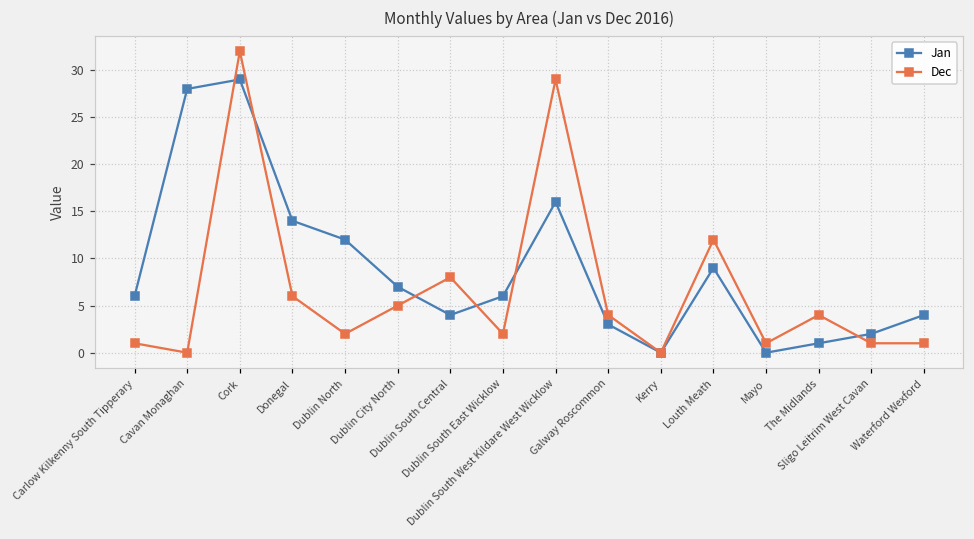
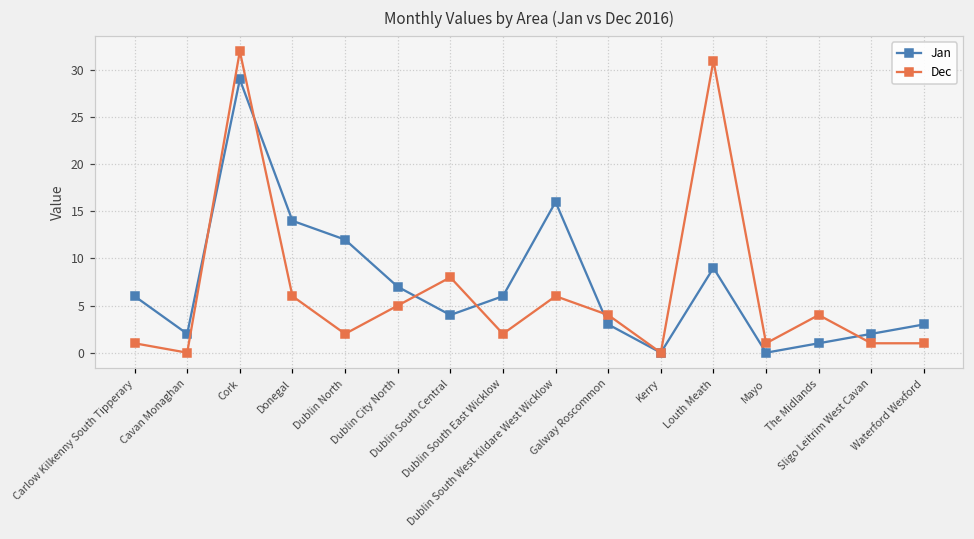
  {
    "Jan": {
      "Carlow Kilkenny South Tipperary": 6,
-     "Cavan Monaghan": 28,
+     "Cavan Monaghan": 2,
      "Cork": 29,
      "Donegal": 14,
      "Dublin North": 12,
      "Dublin City North": 7,
      "Dublin South Central": 4,
      "Dublin South East Wicklow": 6,
      "Dublin South West Kildare West Wicklow": 16,
      "Galway Roscommon": 3,
      "Louth Meath": 9,
      "Mayo": 0,
      "The Midlands": 1,
      "Sligo Leitrim West Cavan": 2,
-     "Waterford Wexford": 4
+     "Waterford Wexford": 3
    },
    "Dec": {
      "Carlow Kilkenny South Tipperary": 1,
      "Cavan Monaghan": 0,
      "Cork": 32,
      "Donegal": 6,
      "Dublin North": 2,
      "Dublin City North": 5,
      "Dublin South Central": 8,
      "Dublin South East Wicklow": 2,
-     "Dublin South West Kildare West Wicklow": 29,
+     "Dublin South West Kildare West Wicklow": 6,
      "Galway Roscommon": 4,
-     "Louth Meath": 12,
+     "Louth Meath": 31,
      "Mayo": 1,
      "The Midlands": 4,
      "Sligo Leitrim West Cavan": 1,
      "Waterford Wexford": 1
    }
  }
